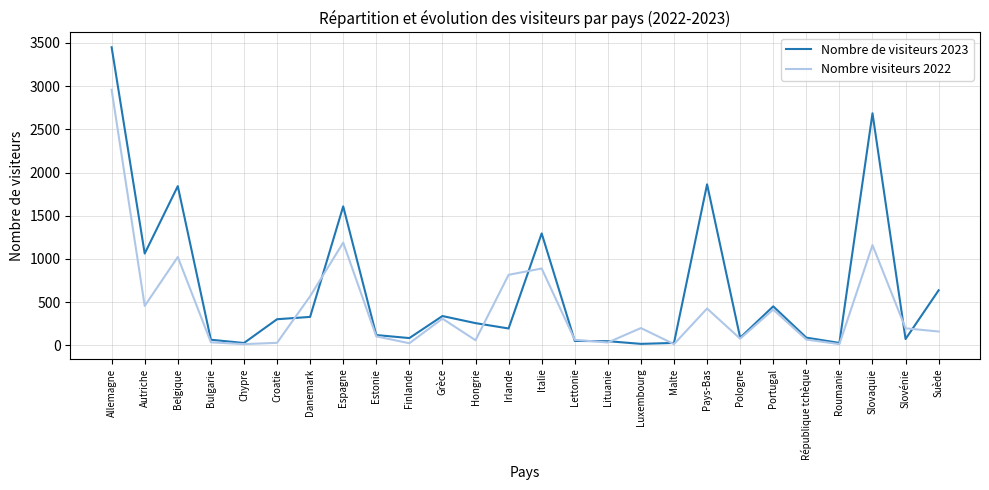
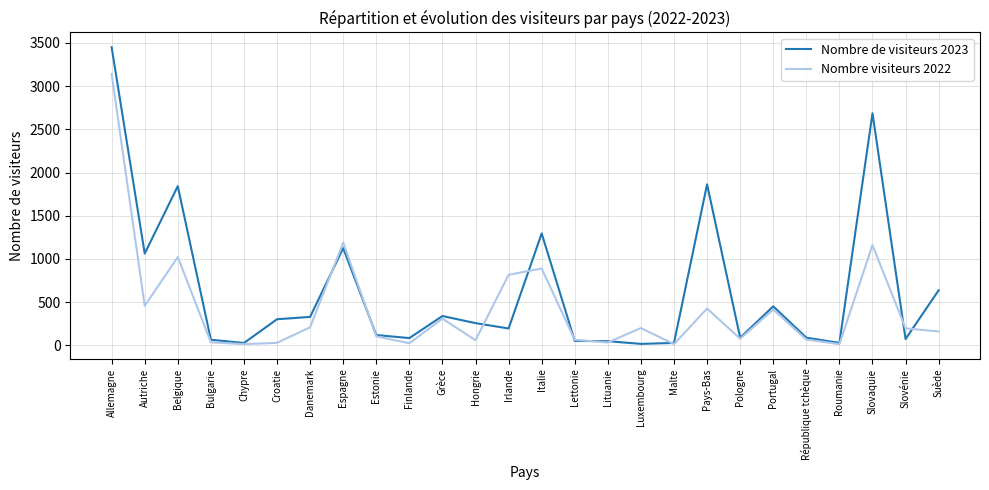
  {
    "Nombre de visiteurs 2023": {
      "Allemagne": 3500,
      "Autriche": 1100,
      "Belgique": 1800,
      "Bulgarie": 100,
      "Croatie": 300,
      "Danemark": 300,
-     "Espagne": 1600,
+     "Espagne": 1100,
      "Finlande": 100,
      "Grèce": 300,
      "Hongrie": 300,
      "Irlande": 200,
      "Italie": 1300,
      "Luxembourg": 0,
      "Pays-Bas": 1900,
      "Portugal": 500,
      "Slovaquie": 2700,
      "Slovénie": 100,
      "Suède": 600
    },
    "Nombre visiteurs 2022": {
-     "Allemagne": 3000,
+     "Allemagne": 3100,
      "Autriche": 500,
      "Belgique": 1000,
      "Bulgarie": 0,
      "Croatie": 0,
-     "Danemark": 600,
+     "Danemark": 200,
      "Espagne": 1200,
      "Finlande": 0,
      "Grèce": 300,
      "Hongrie": 100,
      "Irlande": 800,
      "Italie": 900,
      "Luxembourg": 200,
      "Pays-Bas": 400,
      "Portugal": 400,
      "Slovaquie": 1200,
      "Slovénie": 200,
      "Suède": 200
    }
  }
